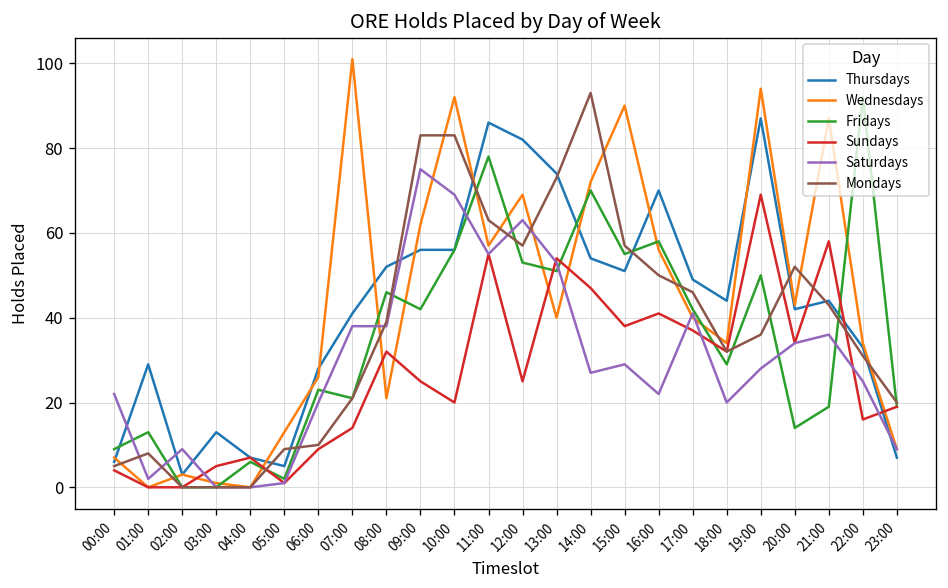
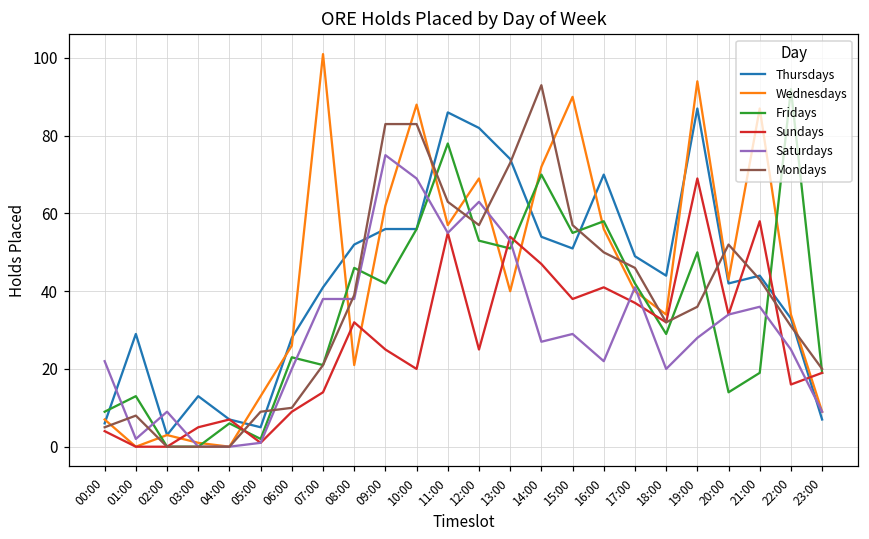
  {
    "Thursdays": {
      "00:00": 6,
      "01:00": 29,
      "03:00": 13,
      "05:00": 5,
      "06:00": 28,
      "07:00": 41,
      "08:00": 52,
      "09:00": 56,
      "11:00": 86,
      "12:00": 82,
      "13:00": 74,
      "14:00": 54,
      "15:00": 51,
      "16:00": 70,
      "17:00": 49,
      "18:00": 44,
      "19:00": 87,
      "20:00": 42,
      "21:00": 44,
      "22:00": 33,
      "23:00": 7
    },
    "Wednesdays": {
      "00:00": 7,
      "03:00": 1,
      "05:00": 13,
      "06:00": 26,
      "07:00": 101,
      "08:00": 21,
      "09:00": 62,
-     "10:00": 92,
+     "10:00": 88,
      "11:00": 57,
      "12:00": 69,
      "13:00": 40,
      "14:00": 72,
      "15:00": 90,
      "16:00": 56,
      "17:00": 40,
      "18:00": 34,
      "19:00": 94,
      "20:00": 43,
      "22:00": 34
    },
    "Fridays": {
      "00:00": 9,
      "01:00": 13,
      "04:00": 6,
      "05:00": 2,
      "06:00": 23,
      "08:00": 46,
      "09:00": 42,
      "11:00": 78,
      "12:00": 53,
      "13:00": 51,
      "14:00": 70,
      "15:00": 55,
      "16:00": 58,
      "17:00": 42,
      "18:00": 29,
      "19:00": 50,
      "20:00": 14,
      "21:00": 19
    },
    "Sundays": {
      "00:00": 4,
      "03:00": 5,
      "06:00": 9,
      "07:00": 14,
      "08:00": 32,
      "09:00": 25,
      "10:00": 20,
      "12:00": 25,
      "13:00": 54,
      "14:00": 47,
      "15:00": 38,
      "16:00": 41,
      "17:00": 37,
      "19:00": 69,
      "21:00": 58,
      "22:00": 16
    },
    "Saturdays": {
      "00:00": 22,
      "01:00": 2,
      "02:00": 9,
      "06:00": 20,
      "07:00": 38,
      "08:00": 38,
      "09:00": 75,
      "10:00": 69,
      "12:00": 63,
      "13:00": 53,
      "14:00": 27,
      "15:00": 29,
      "16:00": 22,
      "17:00": 41,
      "18:00": 20,
      "19:00": 28,
      "21:00": 36,
      "22:00": 25
    },
    "Mondays": {
      "00:00": 5,
      "01:00": 8,
      "05:00": 9,
      "06:00": 10,
      "08:00": 39,
      "09:00": 83,
      "10:00": 83,
      "11:00": 63,
      "12:00": 57,
      "13:00": 73,
      "14:00": 93,
      "15:00": 57,
      "16:00": 50,
      "17:00": 46,
      "19:00": 36,
      "20:00": 52,
      "21:00": 43,
      "22:00": 31,
      "23:00": 20
    }
  }
